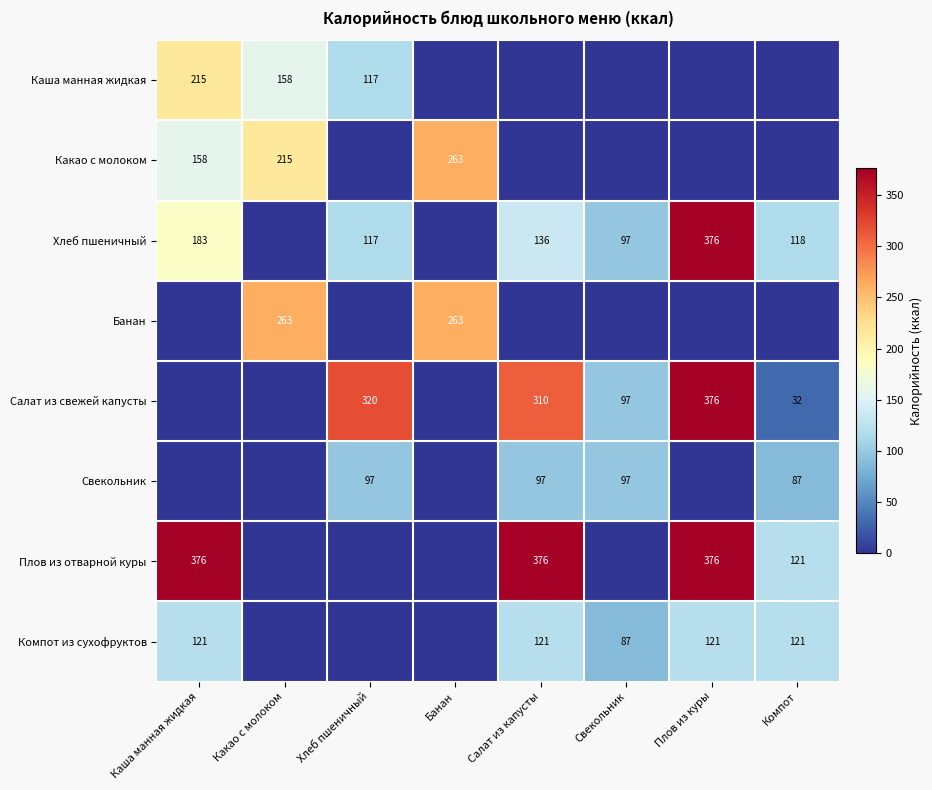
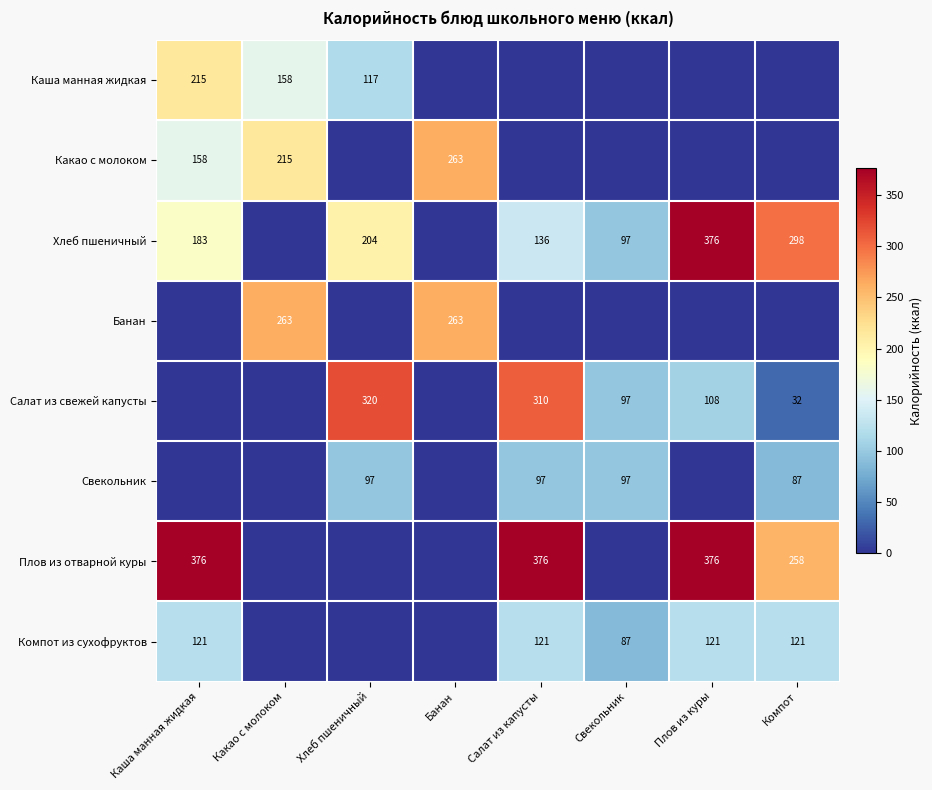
  {
    "Каша манная жидкая": {
      "Каша манная жидкая": 215,
      "Какао с молоком": 158,
      "Хлеб пшеничный": 117
    },
    "Какао с молоком": {
      "Каша манная жидкая": 158,
      "Какао с молоком": 215,
      "Банан": 263
    },
    "Хлеб пшеничный": {
      "Каша манная жидкая": 183,
-     "Хлеб пшеничный": 117,
+     "Хлеб пшеничный": 204,
      "Салат из капусты": 136,
      "Свекольник": 97,
      "Плов из куры": 376,
-     "Компот": 118
+     "Компот": 298
    },
    "Банан": {
      "Какао с молоком": 263,
      "Банан": 263
    },
    "Салат из свежей капусты": {
      "Хлеб пшеничный": 320,
      "Салат из капусты": 310,
      "Свекольник": 97,
-     "Плов из куры": 376,
+     "Плов из куры": 108,
      "Компот": 32
    },
    "Свекольник": {
      "Хлеб пшеничный": 97,
      "Салат из капусты": 97,
      "Свекольник": 97,
      "Компот": 87
    },
    "Плов из отварной куры": {
      "Каша манная жидкая": 376,
      "Салат из капусты": 376,
      "Плов из куры": 376,
-     "Компот": 121
+     "Компот": 258
    },
    "Компот из сухофруктов": {
      "Каша манная жидкая": 121,
      "Салат из капусты": 121,
      "Свекольник": 87,
      "Плов из куры": 121,
      "Компот": 121
    }
  }
